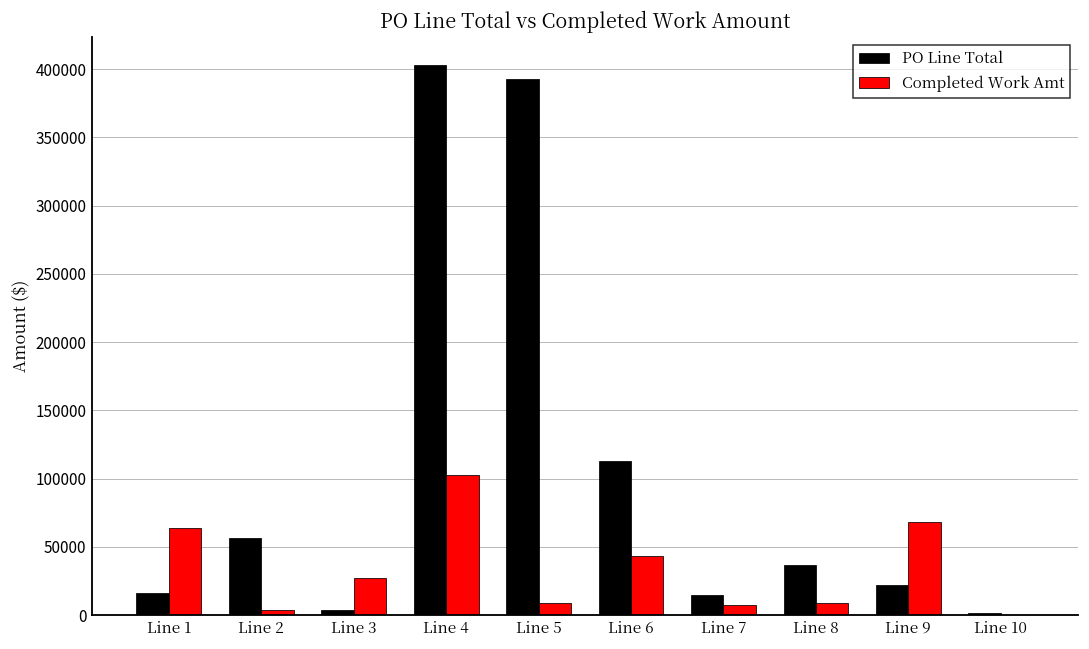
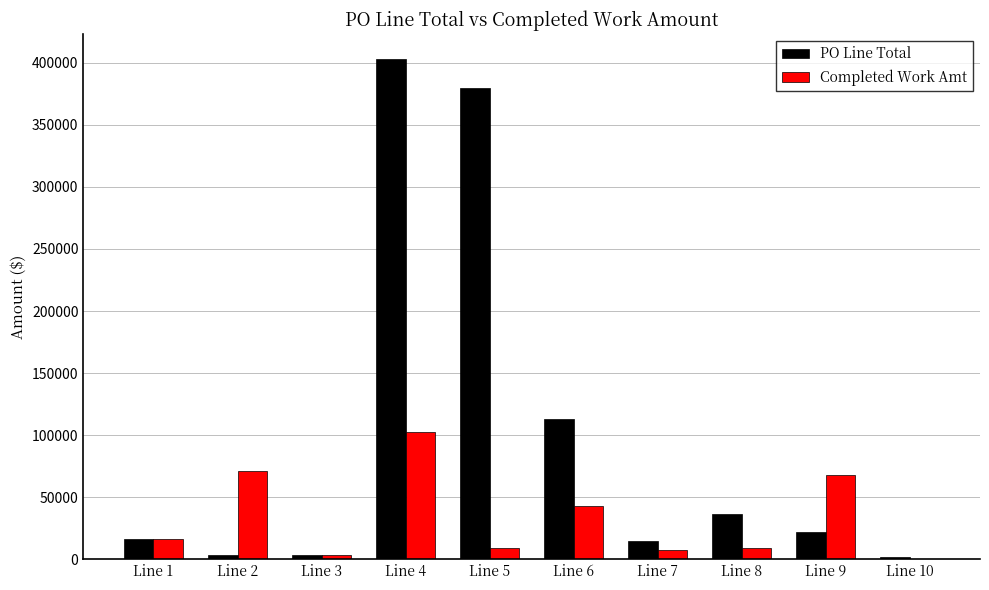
  {
    "PO Line Total": {
      "Line 1": 16000,
-     "Line 2": 56000,
+     "Line 2": 4000,
      "Line 3": 4000,
      "Line 4": 403000,
-     "Line 5": 393000,
+     "Line 5": 380000,
      "Line 6": 113000,
      "Line 7": 15000,
      "Line 8": 37000,
      "Line 9": 22000
    },
    "Completed Work Amt": {
-     "Line 1": 64000,
-     "Line 2": 4000,
-     "Line 3": 27000,
+     "Line 1": 16000,
+     "Line 2": 71000,
+     "Line 3": 4000,
      "Line 4": 102000,
      "Line 5": 9000,
      "Line 6": 43000,
      "Line 7": 7000,
      "Line 8": 9000,
      "Line 9": 68000,
      "Line 10": 0
    }
  }
